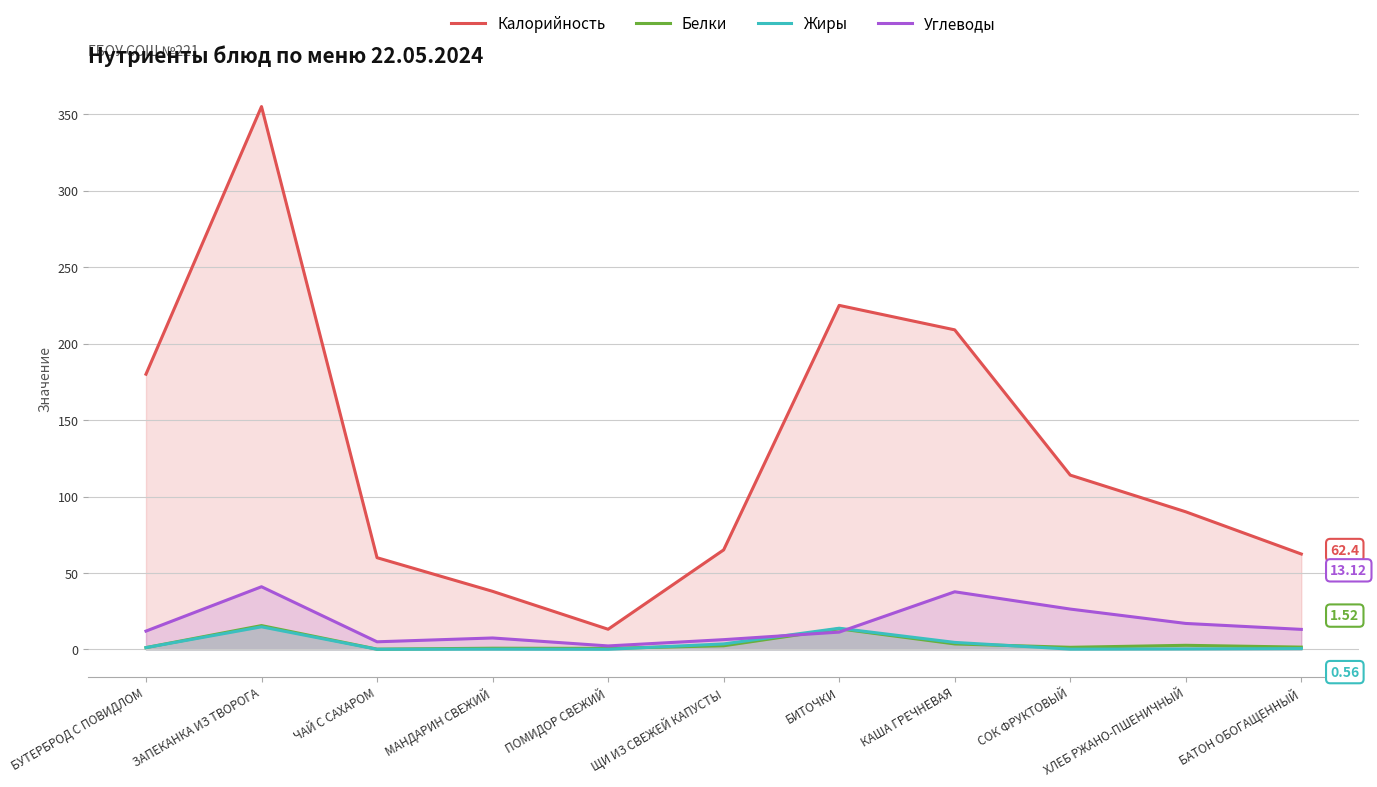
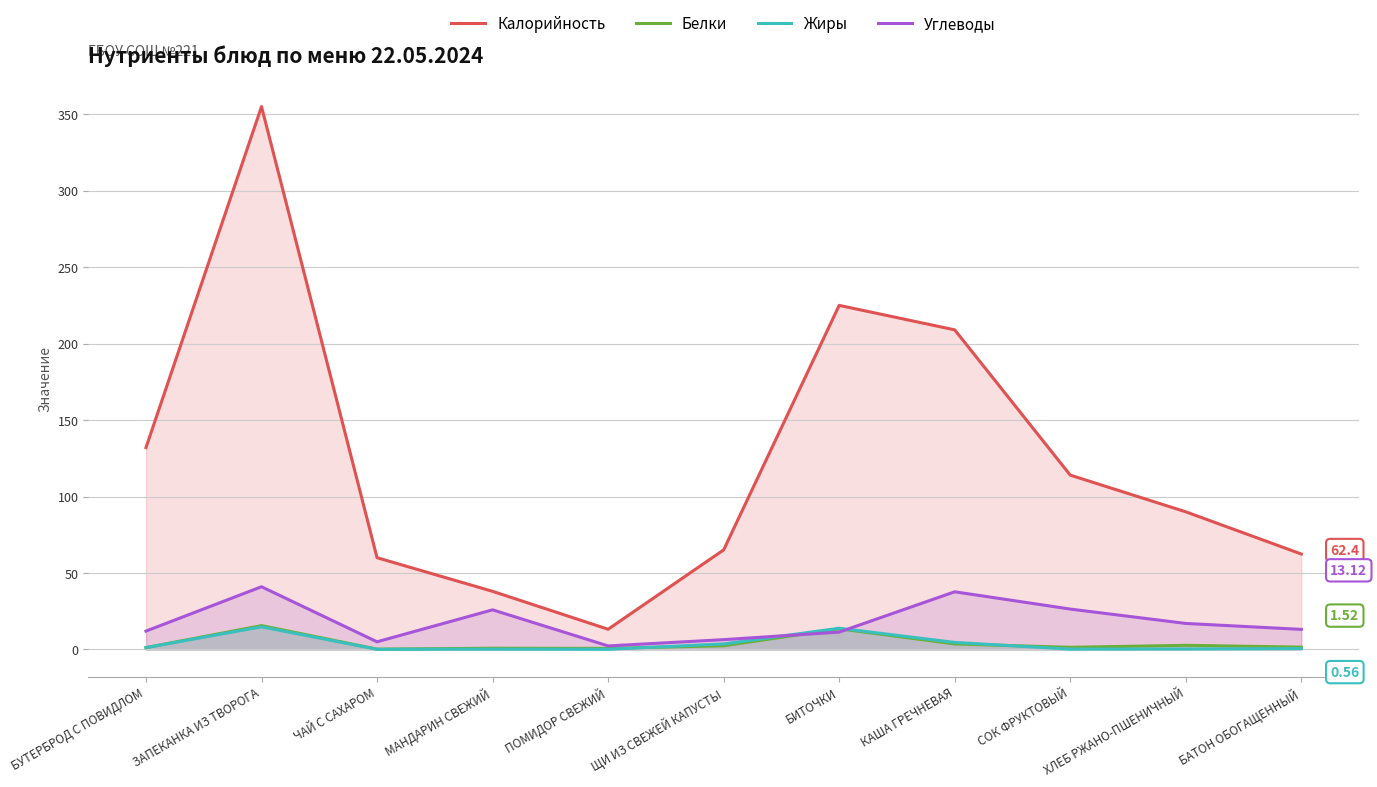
  {
    "Калорийность": {
-     "БУТЕРБРОД С ПОВИДЛОМ": 180,
+     "БУТЕРБРОД С ПОВИДЛОМ": 132,
      "ЗАПЕКАНКА ИЗ ТВОРОГА": 355,
      "ЧАЙ С САХАРОМ": 60,
      "МАНДАРИН СВЕЖИЙ": 38,
      "ПОМИДОР СВЕЖИЙ": 13,
      "ЩИ ИЗ СВЕЖЕЙ КАПУСТЫ": 65,
      "БИТОЧКИ": 225,
      "КАША ГРЕЧНЕВАЯ": 209,
      "СОК ФРУКТОВЫЙ": 114,
      "ХЛЕБ РЖАНО-ПШЕНИЧНЫЙ": 90,
      "БАТОН ОБОГАЩЕННЫЙ": 62
    },
    "Белки": {
      "ХЛЕБ РЖАНО-ПШЕНИЧНЫЙ": 3
    },
    "Жиры": {
      "ХЛЕБ РЖАНО-ПШЕНИЧНЫЙ": 0
    },
    "Углеводы": {
      "БУТЕРБРОД С ПОВИДЛОМ": 12,
      "ЗАПЕКАНКА ИЗ ТВОРОГА": 41,
      "ЧАЙ С САХАРОМ": 5,
-     "МАНДАРИН СВЕЖИЙ": 8,
+     "МАНДАРИН СВЕЖИЙ": 26,
      "ЩИ ИЗ СВЕЖЕЙ КАПУСТЫ": 6,
      "БИТОЧКИ": 11,
      "КАША ГРЕЧНЕВАЯ": 38,
      "СОК ФРУКТОВЫЙ": 26,
      "ХЛЕБ РЖАНО-ПШЕНИЧНЫЙ": 17,
      "БАТОН ОБОГАЩЕННЫЙ": 13
    }
  }
